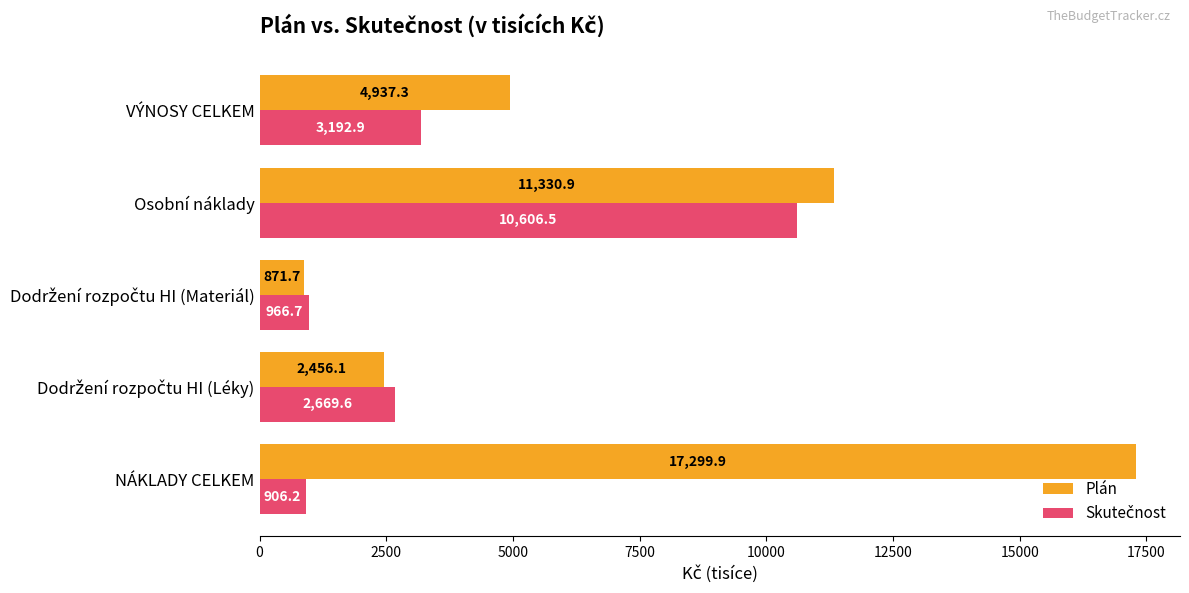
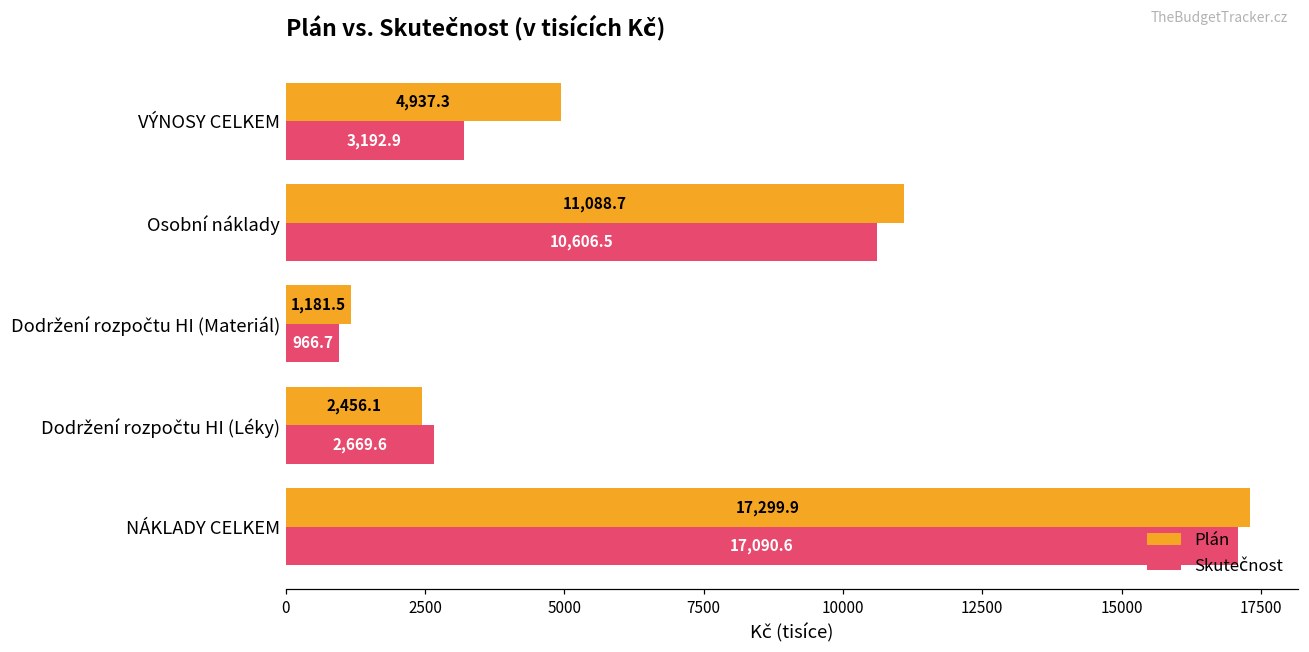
  {
    "Plán": {
      "VÝNOSY CELKEM": "4,937.3",
-     "Osobní náklady": "11,330.9",
-     "Dodržení rozpočtu HI (Materiál)": "871.7",
+     "Osobní náklady": "11,088.7",
+     "Dodržení rozpočtu HI (Materiál)": "1,181.5",
      "Dodržení rozpočtu HI (Léky)": "2,456.1",
      "NÁKLADY CELKEM": "17,299.9"
    },
    "Skutečnost": {
      "VÝNOSY CELKEM": "3,192.9",
      "Osobní náklady": "10,606.5",
      "Dodržení rozpočtu HI (Materiál)": "966.7",
      "Dodržení rozpočtu HI (Léky)": "2,669.6",
-     "NÁKLADY CELKEM": "906.2"
+     "NÁKLADY CELKEM": "17,090.6"
    }
  }
